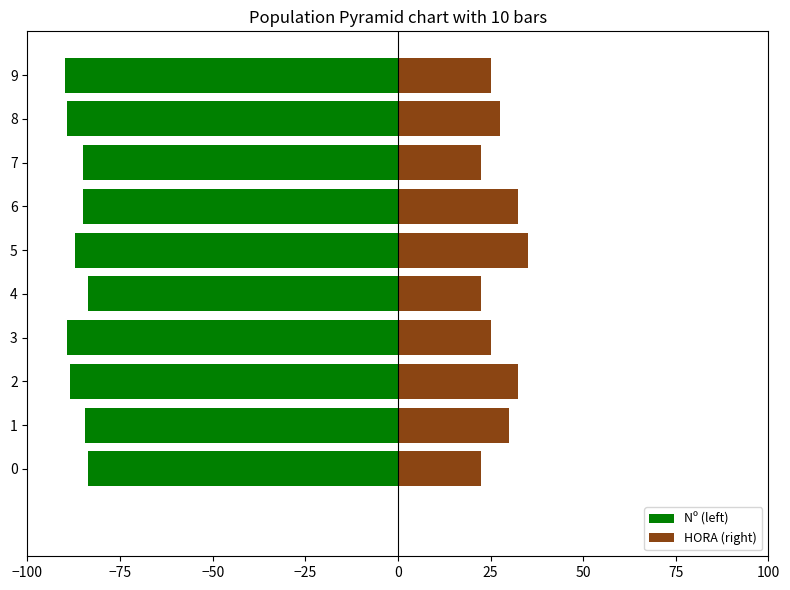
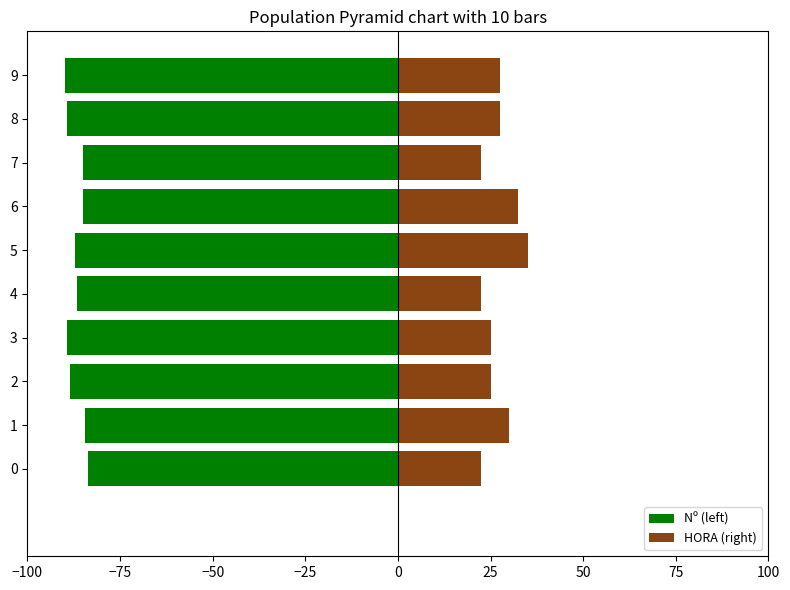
  {
    "Nº (left)": {
      "9": -90,
      "8": -89,
      "7": -85,
      "6": -85,
      "5": -87,
-     "4": -84,
+     "4": -87,
      "3": -89,
      "2": -89,
      "1": -84,
      "0": -84
    },
    "HORA (right)": {
-     "9": 25,
+     "9": 28,
      "8": 28,
      "7": 23,
      "6": 33,
      "5": 35,
      "4": 23,
      "3": 25,
-     "2": 33,
+     "2": 25,
      "1": 30,
      "0": 23
    }
  }
